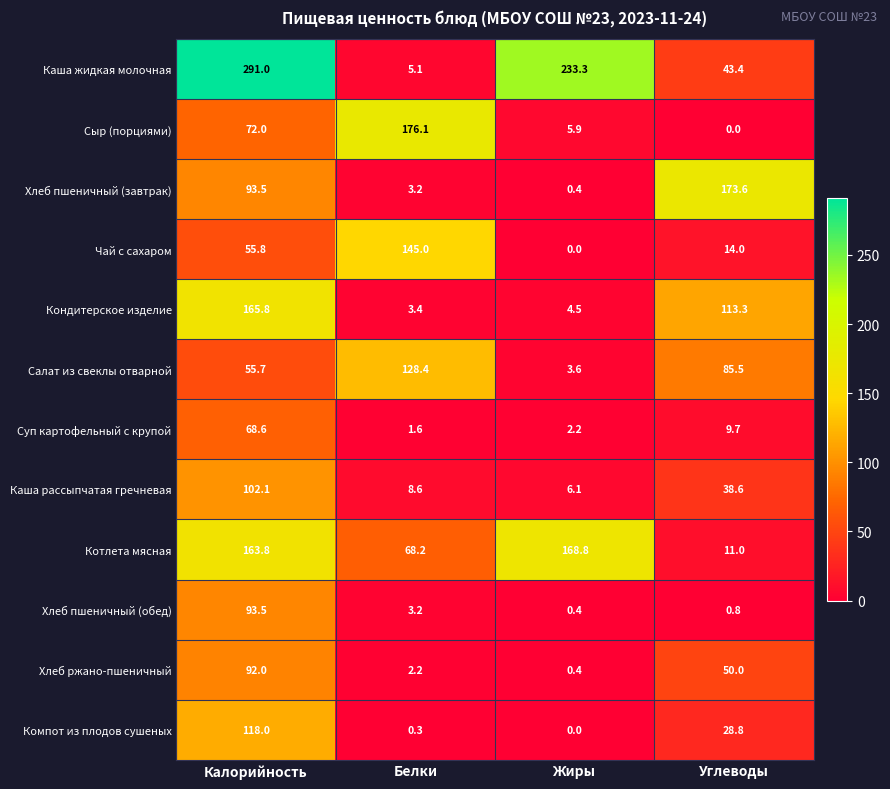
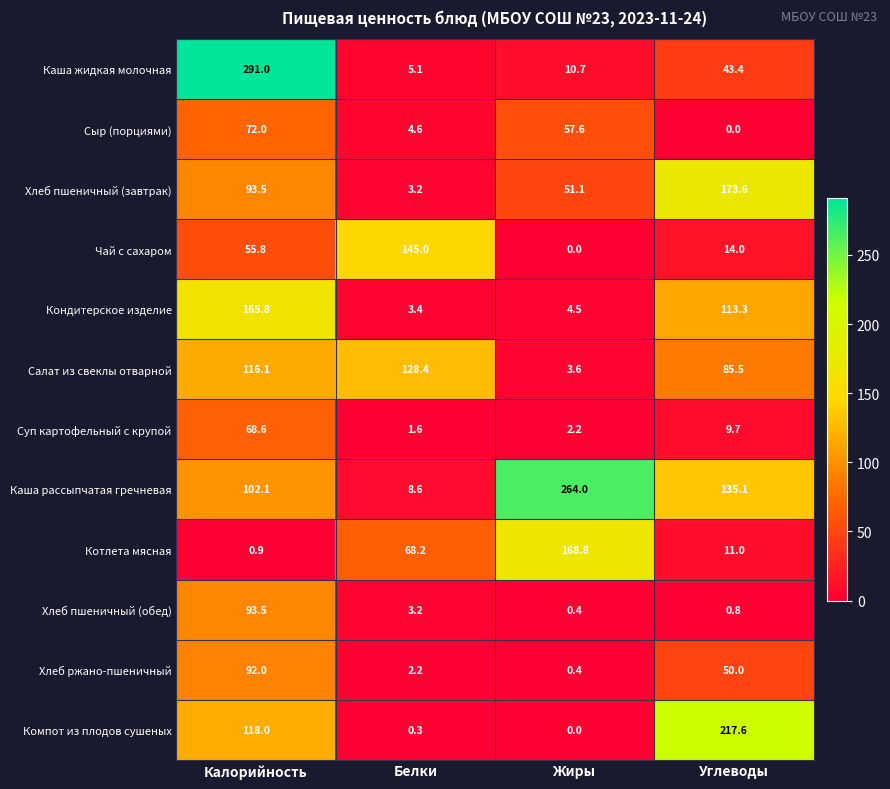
  {
    "Каша жидкая молочная": {
      "Калорийность": 291.0,
      "Белки": 5.1,
-     "Жиры": 233.3,
+     "Жиры": 10.7,
      "Углеводы": 43.4
    },
    "Сыр (порциями)": {
      "Калорийность": 72.0,
-     "Белки": 176.1,
-     "Жиры": 5.9,
+     "Белки": 4.6,
+     "Жиры": 57.6,
      "Углеводы": 0.0
    },
    "Хлеб пшеничный (завтрак)": {
      "Калорийность": 93.5,
      "Белки": 3.2,
-     "Жиры": 0.4,
+     "Жиры": 51.1,
      "Углеводы": 173.6
    },
    "Чай с сахаром": {
      "Калорийность": 55.8,
      "Белки": 145.0,
      "Жиры": 0.0,
      "Углеводы": 14.0
    },
    "Кондитерское изделие": {
      "Калорийность": 165.8,
      "Белки": 3.4,
      "Жиры": 4.5,
      "Углеводы": 113.3
    },
    "Салат из свеклы отварной": {
-     "Калорийность": 55.7,
+     "Калорийность": 116.1,
      "Белки": 128.4,
      "Жиры": 3.6,
      "Углеводы": 85.5
    },
    "Суп картофельный с крупой": {
      "Калорийность": 68.6,
      "Белки": 1.6,
      "Жиры": 2.2,
      "Углеводы": 9.7
    },
    "Каша рассыпчатая гречневая": {
      "Калорийность": 102.1,
      "Белки": 8.6,
-     "Жиры": 6.1,
-     "Углеводы": 38.6
+     "Жиры": 264.0,
+     "Углеводы": 135.1
    },
    "Котлета мясная": {
-     "Калорийность": 163.8,
+     "Калорийность": 0.9,
      "Белки": 68.2,
      "Жиры": 168.8,
      "Углеводы": 11.0
    },
    "Хлеб пшеничный (обед)": {
      "Калорийность": 93.5,
      "Белки": 3.2,
      "Жиры": 0.4,
      "Углеводы": 0.8
    },
    "Хлеб ржано-пшеничный": {
      "Калорийность": 92.0,
      "Белки": 2.2,
      "Жиры": 0.4,
      "Углеводы": 50.0
    },
    "Компот из плодов сушеных": {
      "Калорийность": 118.0,
      "Белки": 0.3,
      "Жиры": 0.0,
-     "Углеводы": 28.8
+     "Углеводы": 217.6
    }
  }
